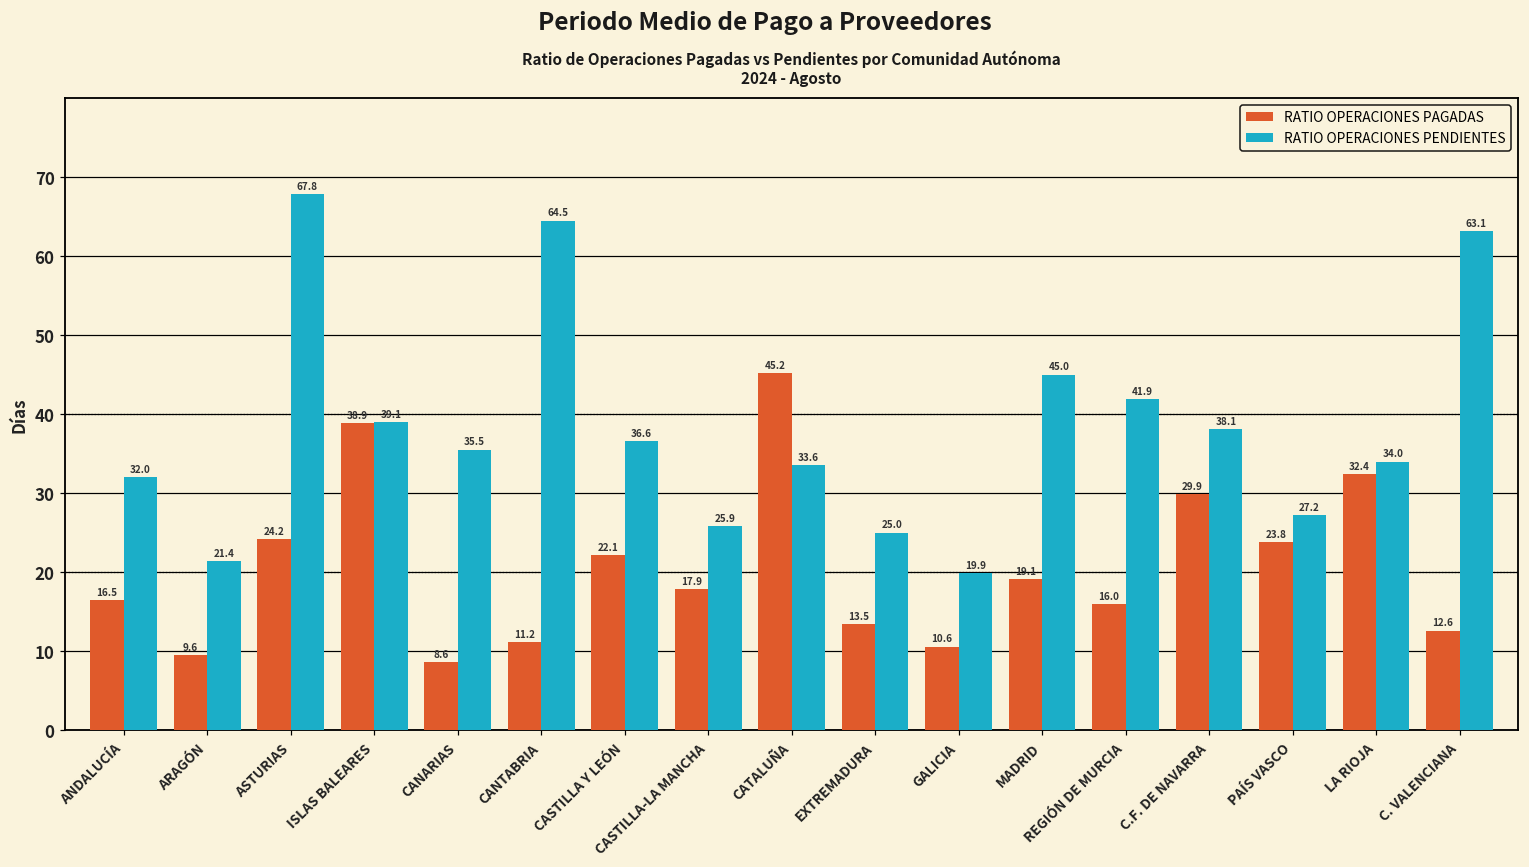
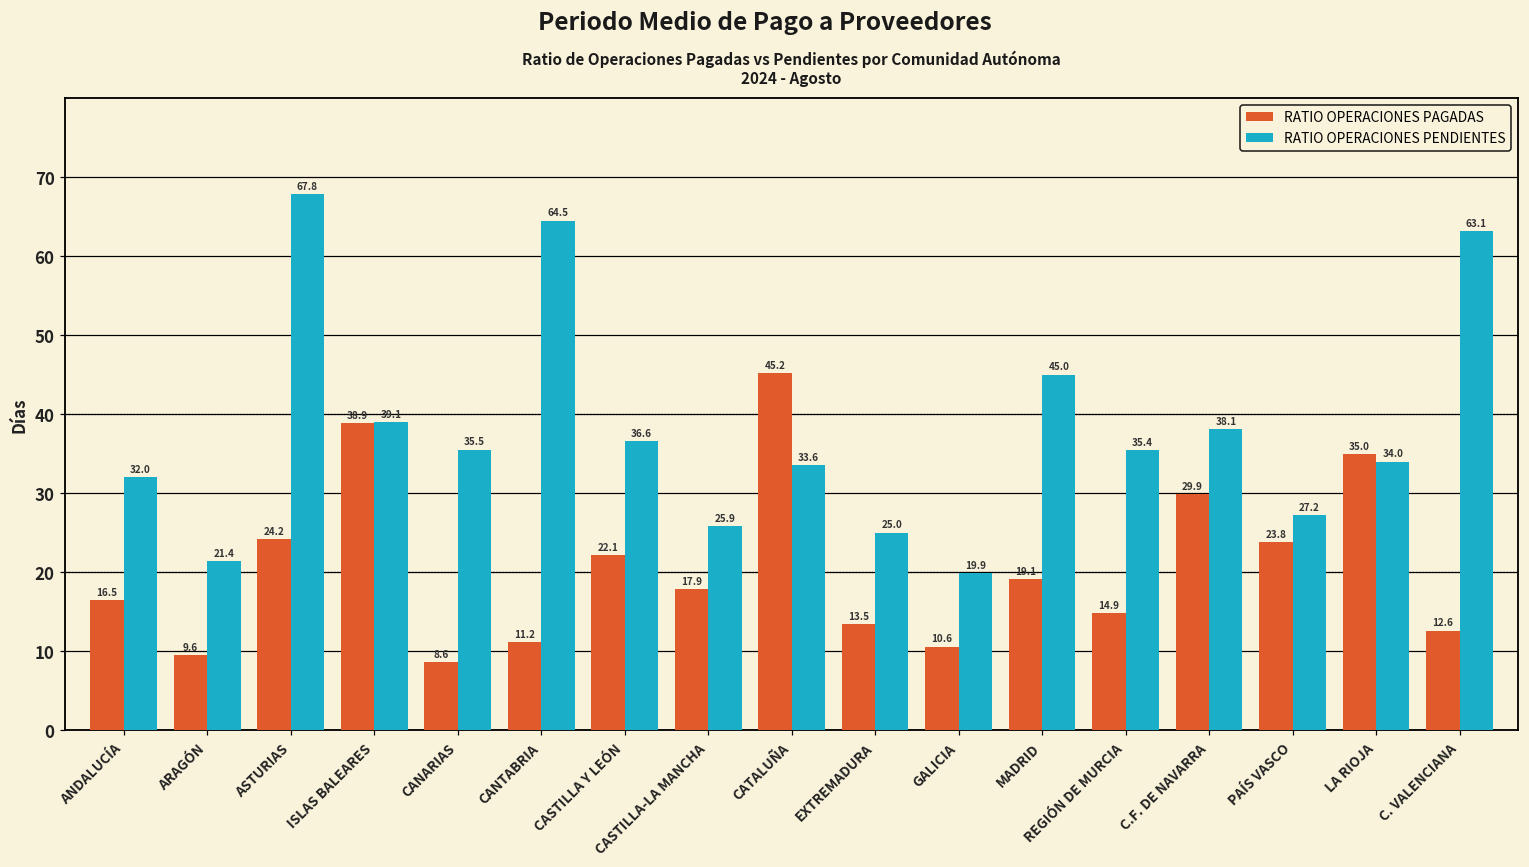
  {
    "RATIO OPERACIONES PAGADAS": {
      "ANDALUCÍA": 16.5,
      "ARAGÓN": 9.6,
      "ASTURIAS": 24.2,
      "ISLAS BALEARES": 38.9,
      "CANARIAS": 8.6,
      "CANTABRIA": 11.2,
      "CASTILLA Y LEÓN": 22.1,
      "CASTILLA-LA MANCHA": 17.9,
      "CATALUÑA": 45.2,
      "EXTREMADURA": 13.5,
      "GALICIA": 10.6,
      "MADRID": 19.1,
-     "REGIÓN DE MURCIA": 16.0,
+     "REGIÓN DE MURCIA": 14.9,
      "C.F. DE NAVARRA": 29.9,
      "PAÍS VASCO": 23.8,
-     "LA RIOJA": 32.4,
+     "LA RIOJA": 35.0,
      "C. VALENCIANA": 12.6
    },
    "RATIO OPERACIONES PENDIENTES": {
      "ANDALUCÍA": 32.0,
      "ARAGÓN": 21.4,
      "ASTURIAS": 67.8,
      "ISLAS BALEARES": 39.1,
      "CANARIAS": 35.5,
      "CANTABRIA": 64.5,
      "CASTILLA Y LEÓN": 36.6,
      "CASTILLA-LA MANCHA": 25.9,
      "CATALUÑA": 33.6,
      "EXTREMADURA": 25.0,
      "GALICIA": 19.9,
      "MADRID": 45.0,
-     "REGIÓN DE MURCIA": 41.9,
+     "REGIÓN DE MURCIA": 35.4,
      "C.F. DE NAVARRA": 38.1,
      "PAÍS VASCO": 27.2,
      "LA RIOJA": 34.0,
      "C. VALENCIANA": 63.1
    }
  }
